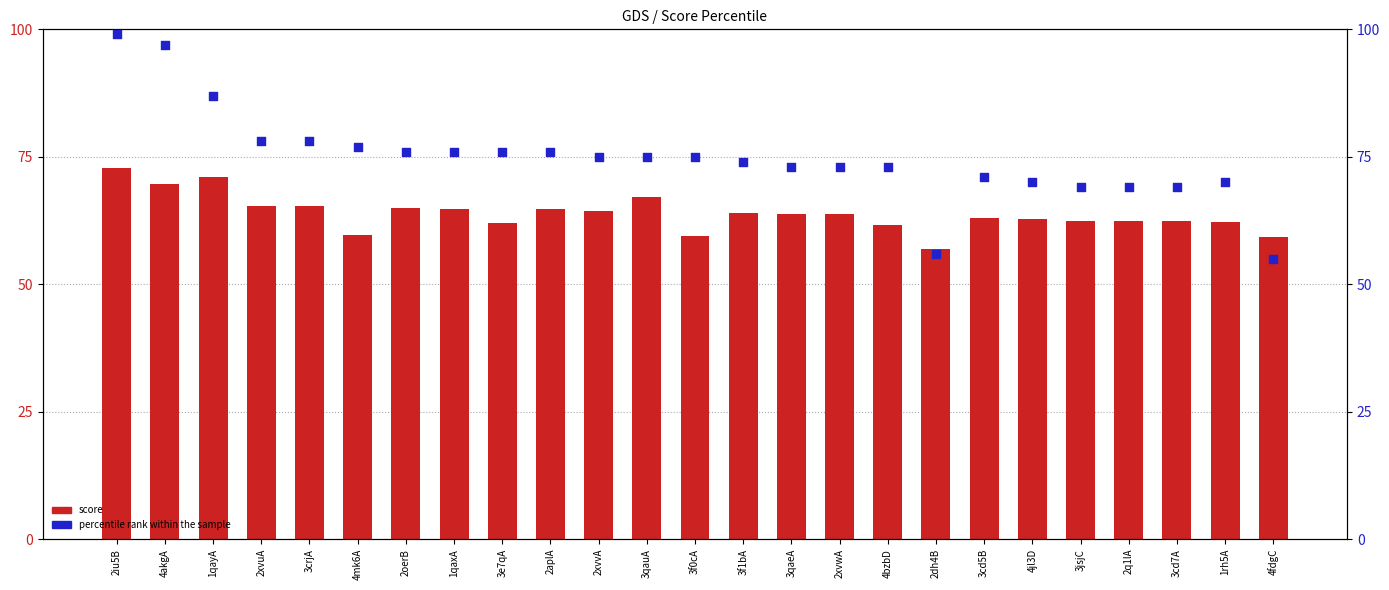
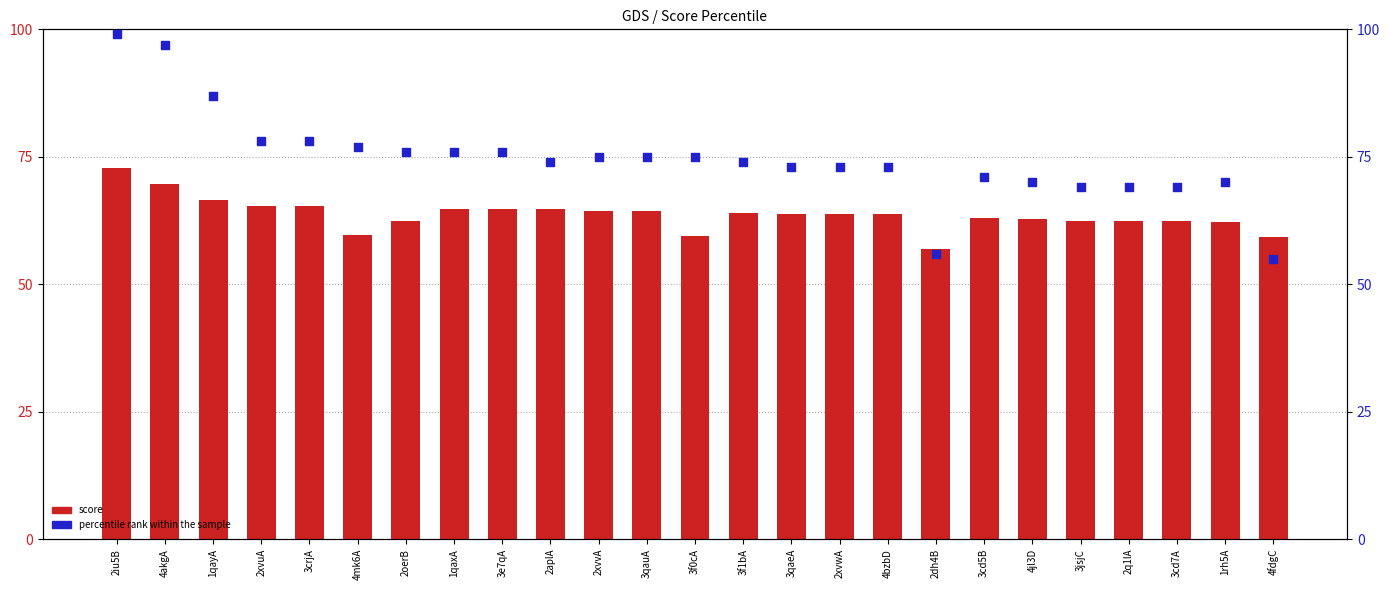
  {
    "score": {
      "2iu5B": 73,
      "4akgA": 70,
-     "1qayA": 71,
+     "1qayA": 67,
      "2xvuA": 65,
      "3crjA": 65,
      "4mk6A": 60,
-     "2oerB": 65,
+     "2oerB": 62,
      "1qaxA": 65,
-     "3e7qA": 62,
+     "3e7qA": 65,
      "2aplA": 65,
      "2xvvA": 64,
-     "3qauA": 67,
+     "3qauA": 64,
      "3f0cA": 59,
      "3f1bA": 64,
      "3qaeA": 64,
      "2xvwA": 64,
-     "4bzbD": 62,
+     "4bzbD": 64,
      "2dh4B": 57,
      "3cd5B": 63,
      "4jl3D": 63,
      "3jsjC": 62,
      "2q1lA": 62,
      "3cd7A": 62,
      "1rh5A": 62,
      "4fdgC": 59
    },
    "percentile rank within the sample": {
-     "2aplA": 76
+     "2aplA": 74
    }
  }
